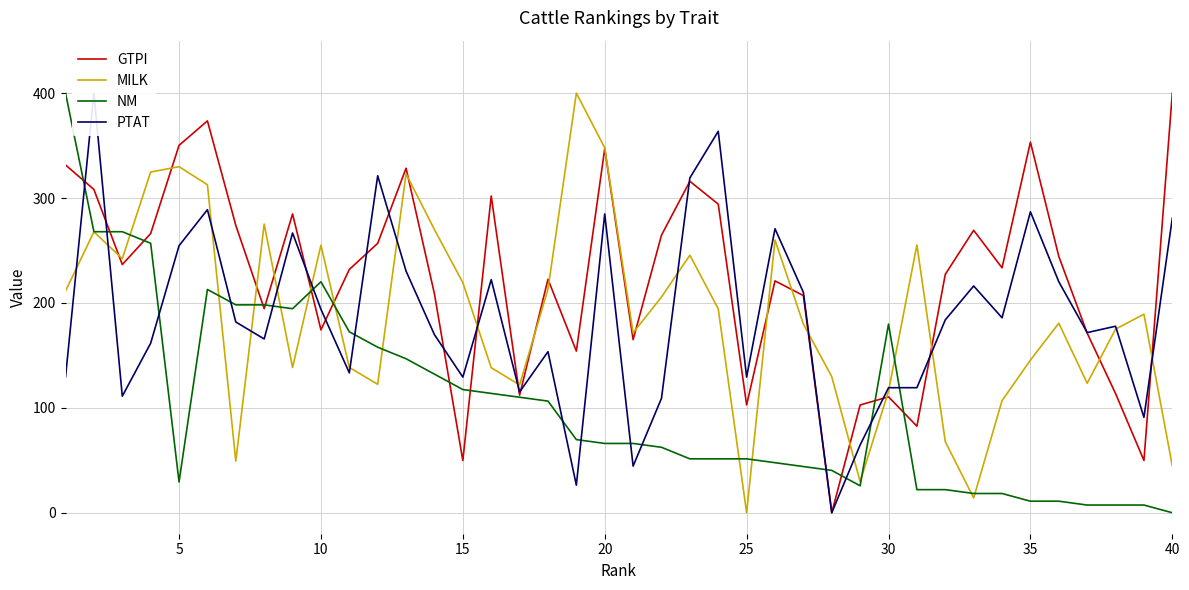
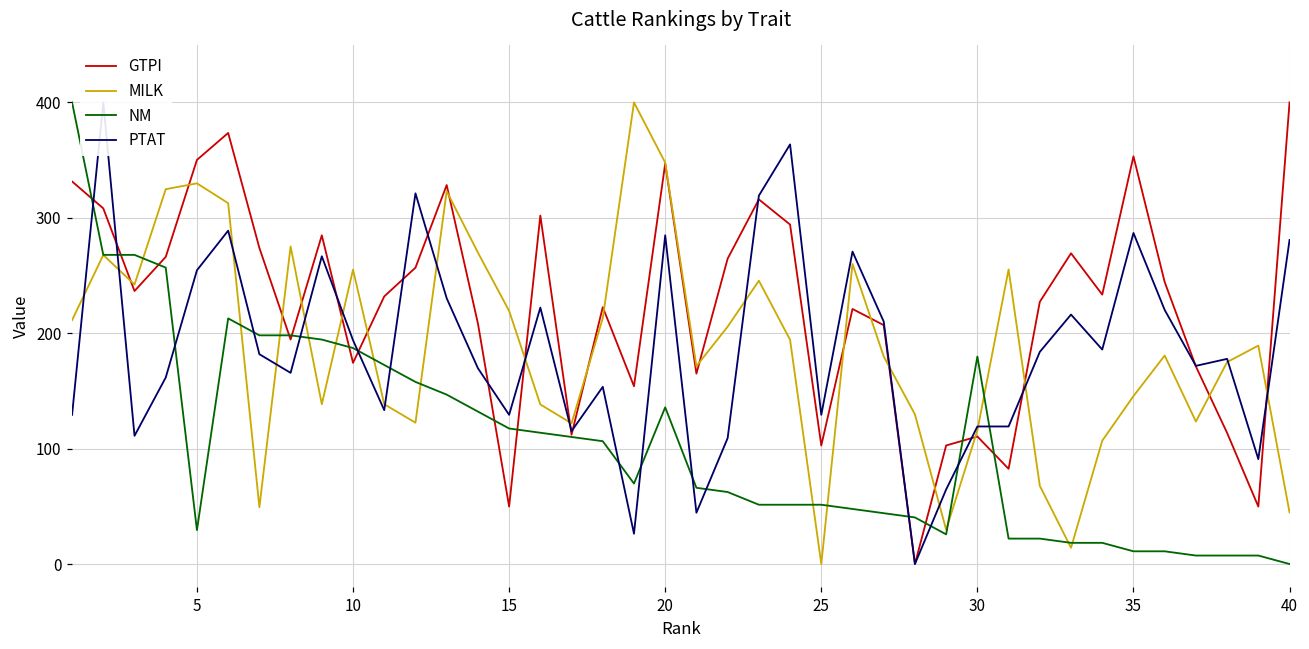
  {
    "GTPI": {
      "5": 350,
      "10": 174,
      "15": 50,
      "25": 103,
      "30": 111,
      "35": 353,
      "40": 400
    },
    "MILK": {
      "5": 330,
      "10": 255,
      "15": 219,
      "25": 0,
      "30": 116,
      "35": 146,
      "40": 45
    },
    "NM": {
      "5": 29,
-     "10": 220,
+     "10": 187,
      "15": 117,
-     "20": 66,
+     "20": 136,
      "25": 51,
      "30": 180,
      "35": 11,
      "40": 0
    },
    "PTAT": {
      "5": 255,
      "10": 194,
      "15": 129,
      "20": 285,
      "25": 129,
      "30": 119,
      "35": 287,
      "40": 281
    }
  }
